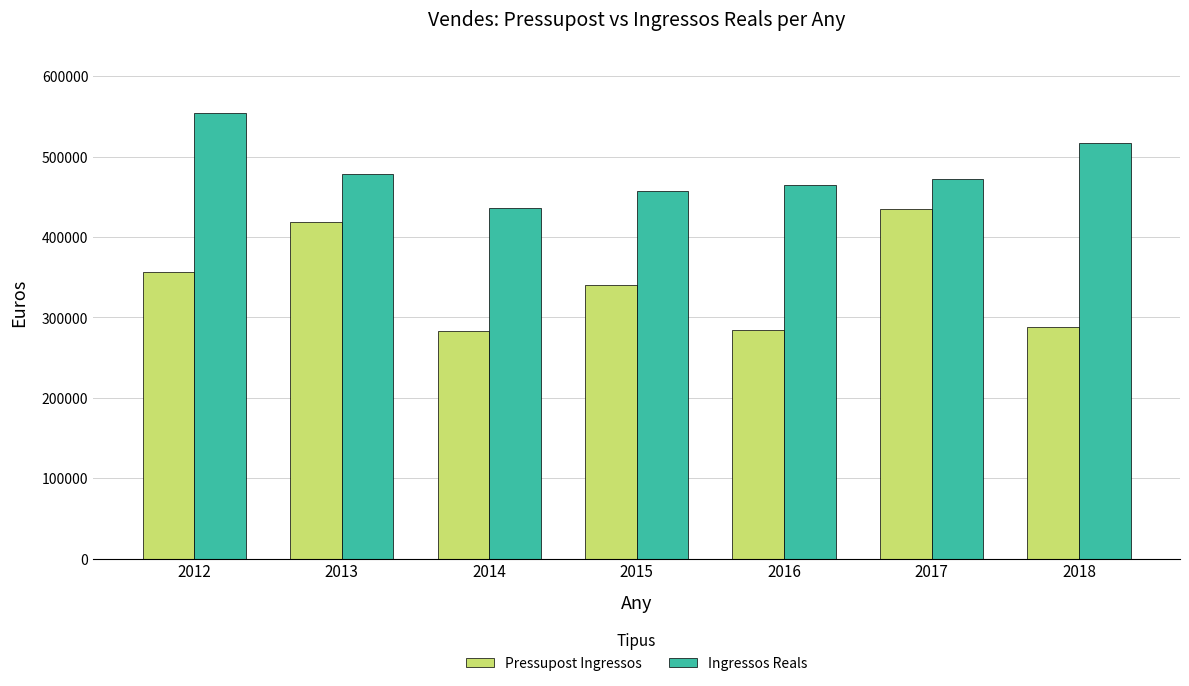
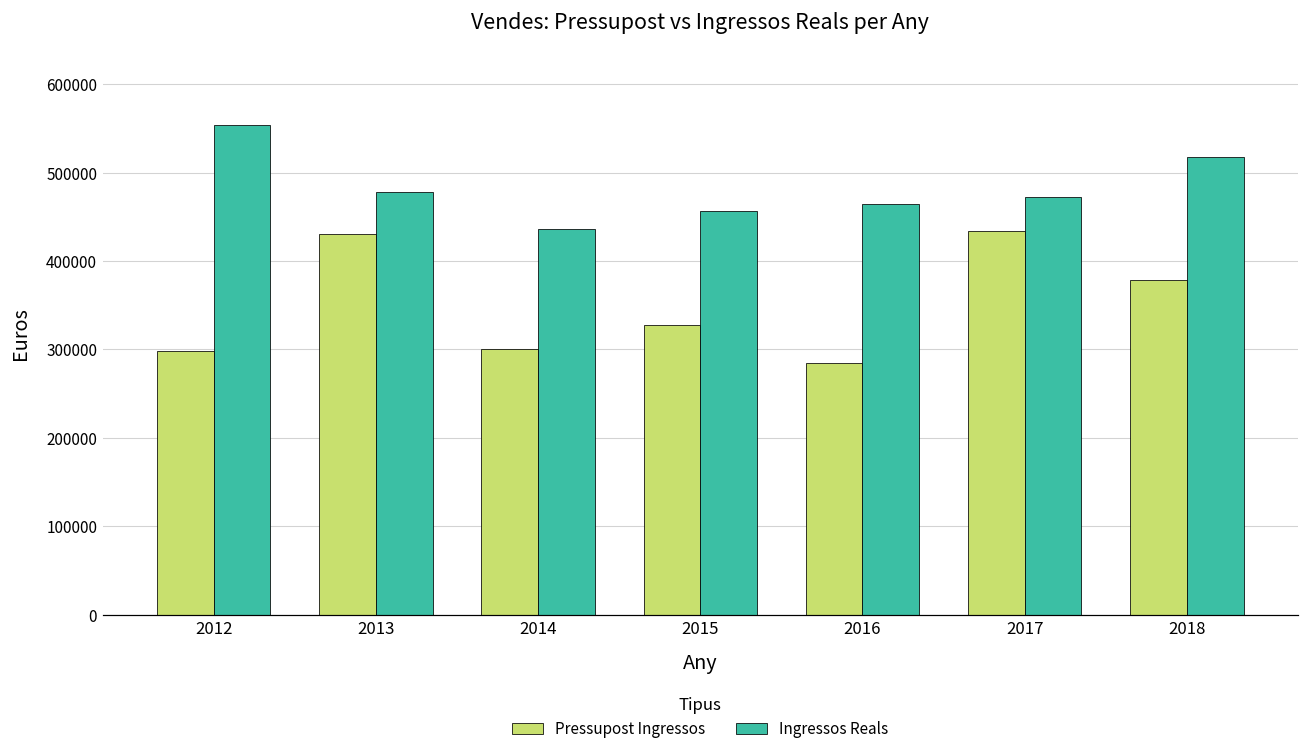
  {
    "Pressupost Ingressos": {
-     "2012": 360000,
-     "2013": 420000,
-     "2014": 280000,
-     "2015": 340000,
+     "2012": 300000,
+     "2013": 430000,
+     "2014": 300000,
+     "2015": 330000,
      "2016": 280000,
      "2017": 430000,
-     "2018": 290000
+     "2018": 380000
    },
    "Ingressos Reals": {
      "2012": 550000,
      "2013": 480000,
      "2014": 440000,
      "2015": 460000,
      "2016": 460000,
      "2017": 470000,
      "2018": 520000
    }
  }
